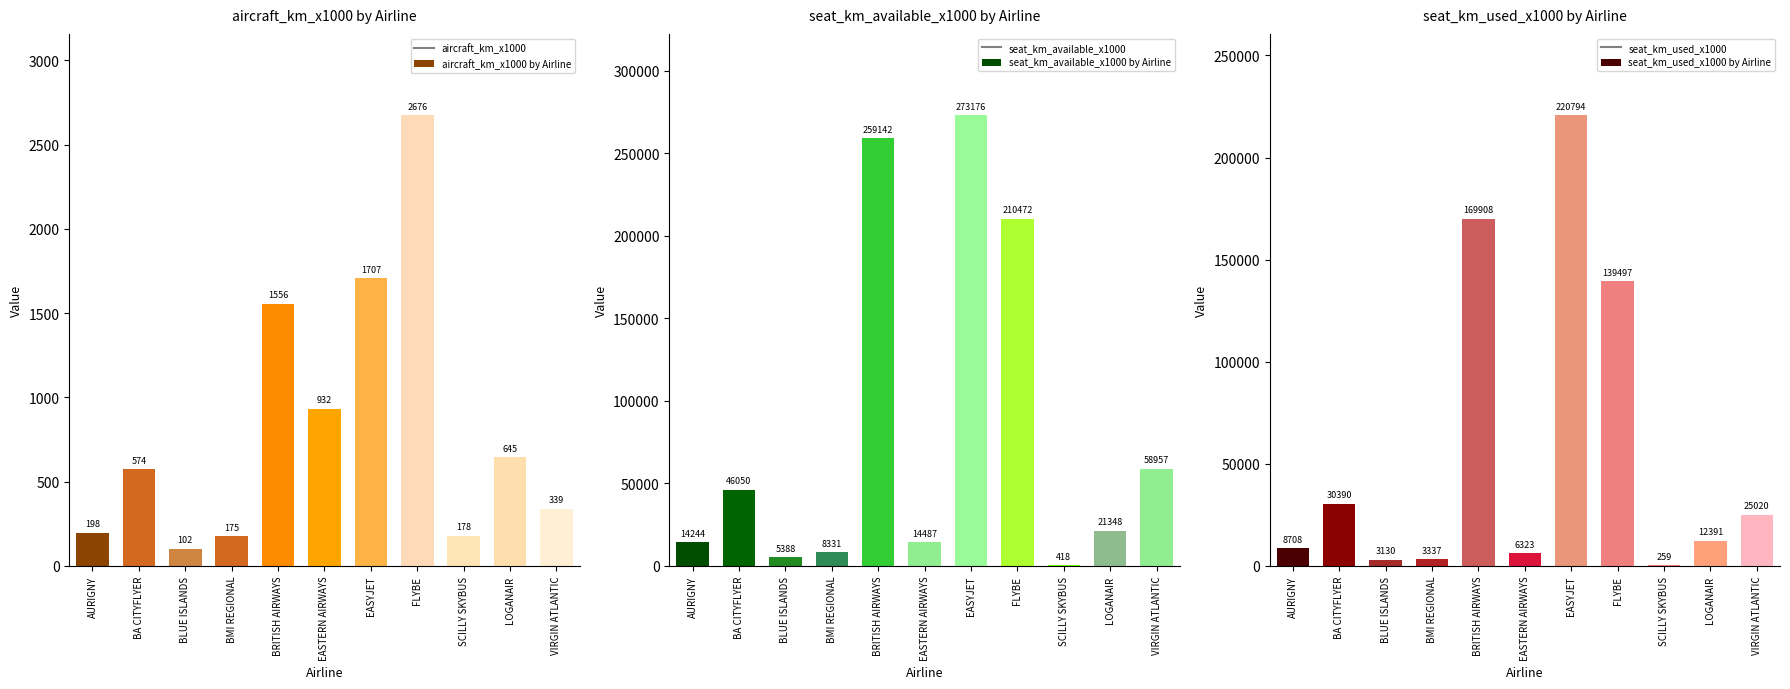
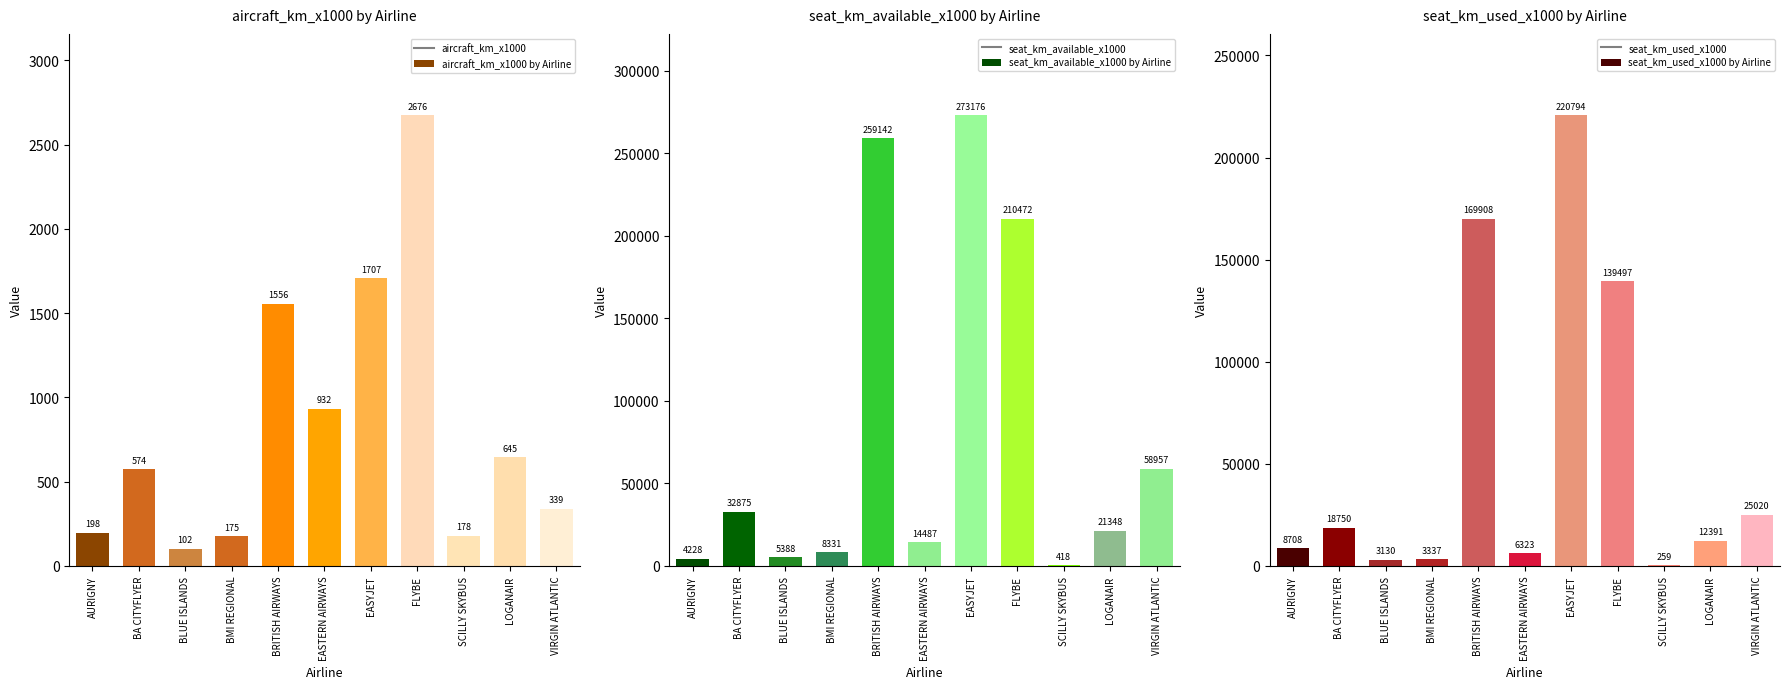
  {
    "aircraft_km_x1000 by Airline": {
      "AURIGNY": 198,
      "BA CITYFLYER": 574,
      "BLUE ISLANDS": 102,
      "BMI REGIONAL": 175,
      "BRITISH AIRWAYS": 1556,
      "EASTERN AIRWAYS": 932,
      "EASYJET": 1707,
      "FLYBE": 2676,
      "SCILLY SKYBUS": 178,
      "LOGANAIR": 645,
      "VIRGIN ATLANTIC": 339
    },
    "seat_km_available_x1000 by Airline": {
-     "AURIGNY": 14244,
-     "BA CITYFLYER": 46050,
+     "AURIGNY": 4228,
+     "BA CITYFLYER": 32875,
      "BLUE ISLANDS": 5388,
      "BMI REGIONAL": 8331,
      "BRITISH AIRWAYS": 259142,
      "EASTERN AIRWAYS": 14487,
      "EASYJET": 273176,
      "FLYBE": 210472,
      "SCILLY SKYBUS": 418,
      "LOGANAIR": 21348,
      "VIRGIN ATLANTIC": 58957
    },
    "seat_km_used_x1000 by Airline": {
      "AURIGNY": 8708,
-     "BA CITYFLYER": 30390,
+     "BA CITYFLYER": 18750,
      "BLUE ISLANDS": 3130,
      "BMI REGIONAL": 3337,
      "BRITISH AIRWAYS": 169908,
      "EASTERN AIRWAYS": 6323,
      "EASYJET": 220794,
      "FLYBE": 139497,
      "SCILLY SKYBUS": 259,
      "LOGANAIR": 12391,
      "VIRGIN ATLANTIC": 25020
    }
  }
